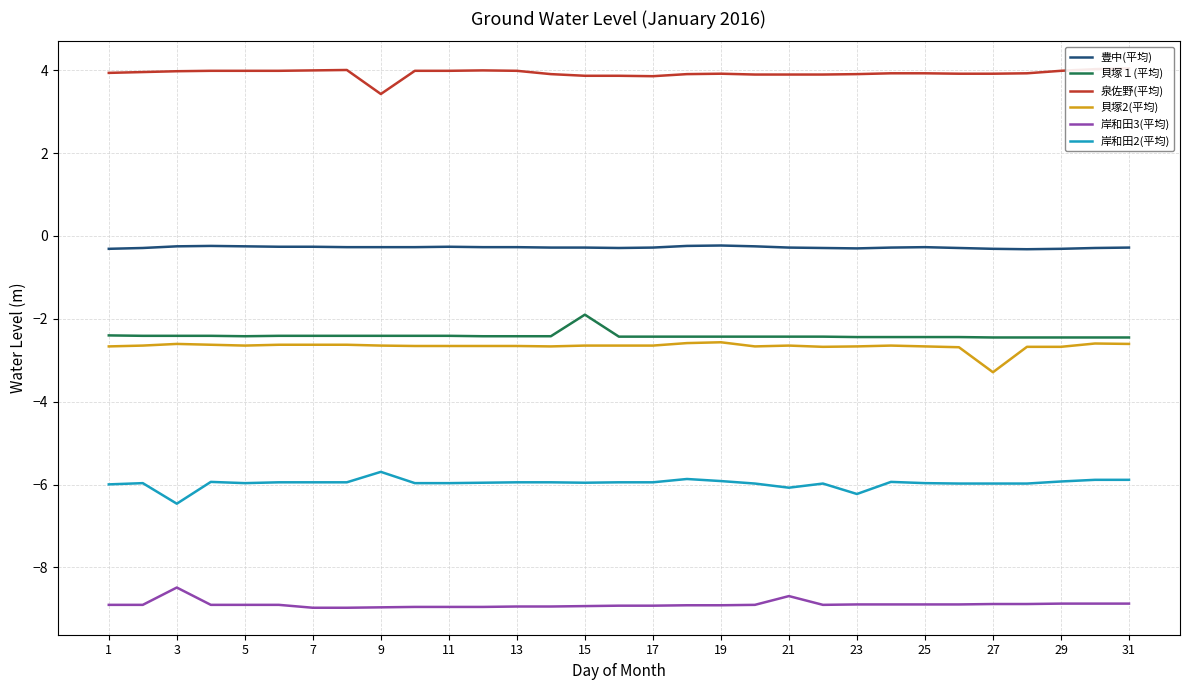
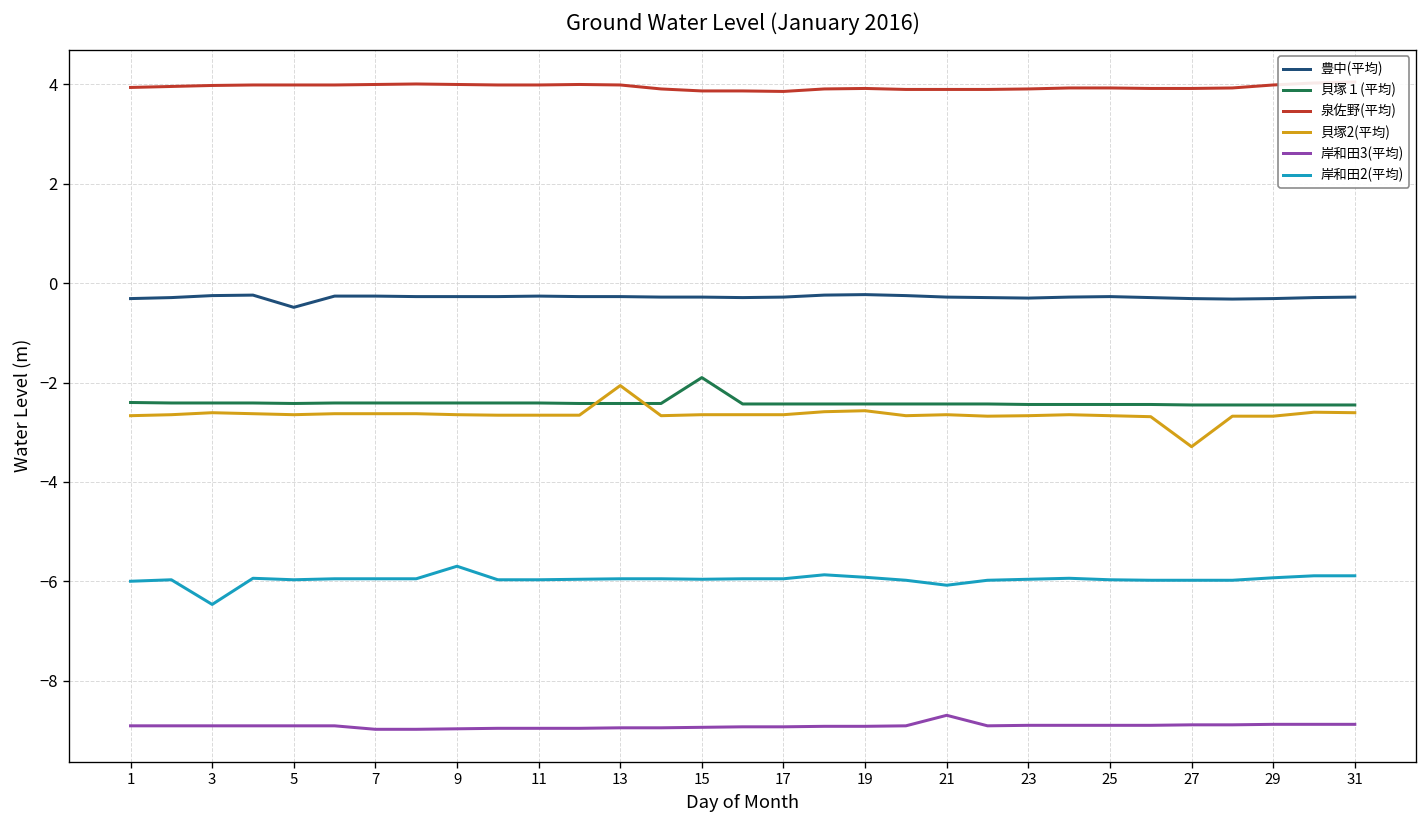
  {
    "豊中(平均)": {
      "1": -0.3,
      "3": -0.3,
-     "5": -0.3,
+     "5": -0.5,
      "7": -0.3,
      "9": -0.3,
      "11": -0.3,
      "13": -0.3,
      "15": -0.3,
      "17": -0.3,
      "19": -0.2,
      "21": -0.3,
      "23": -0.3,
      "25": -0.3,
      "27": -0.3,
      "29": -0.3,
      "31": -0.3
    },
    "貝塚１(平均)": {
      "1": -2.4,
      "3": -2.4,
      "5": -2.4,
      "7": -2.4,
      "9": -2.4,
      "11": -2.4,
      "13": -2.4,
      "15": -1.9,
      "17": -2.4,
      "19": -2.4,
      "21": -2.4,
      "23": -2.4,
      "25": -2.4,
      "27": -2.5,
      "29": -2.5,
      "31": -2.5
    },
    "泉佐野(平均)": {
      "1": 3.9,
      "3": 4.0,
      "5": 4.0,
      "7": 4.0,
-     "9": 3.4,
+     "9": 4.0,
      "11": 4.0,
      "13": 4.0,
      "15": 3.9,
      "17": 3.9,
      "19": 3.9,
      "21": 3.9,
      "23": 3.9,
      "25": 3.9,
      "27": 3.9,
      "29": 4.0
    },
    "貝塚2(平均)": {
      "1": -2.7,
      "3": -2.6,
      "5": -2.6,
      "7": -2.6,
      "9": -2.6,
      "11": -2.7,
-     "13": -2.7,
+     "13": -2.1,
      "15": -2.6,
      "17": -2.6,
      "19": -2.6,
      "21": -2.6,
      "23": -2.7,
      "25": -2.7,
      "27": -3.3,
      "29": -2.7,
      "31": -2.6
    },
    "岸和田3(平均)": {
      "1": -8.9,
-     "3": -8.5,
+     "3": -8.9,
      "5": -8.9,
      "7": -9.0,
      "9": -9.0,
      "11": -9.0,
      "13": -8.9,
      "15": -8.9,
      "17": -8.9,
      "19": -8.9,
      "21": -8.7,
      "23": -8.9,
      "25": -8.9,
      "27": -8.9,
      "29": -8.9,
      "31": -8.9
    },
    "岸和田2(平均)": {
      "1": -6.0,
      "3": -6.5,
      "5": -6.0,
      "7": -5.9,
      "9": -5.7,
      "11": -6.0,
      "13": -5.9,
      "15": -6.0,
      "17": -5.9,
      "19": -5.9,
      "21": -6.1,
-     "23": -6.2,
+     "23": -6.0,
      "25": -6.0,
      "27": -6.0,
      "29": -5.9,
      "31": -5.9
    }
  }
